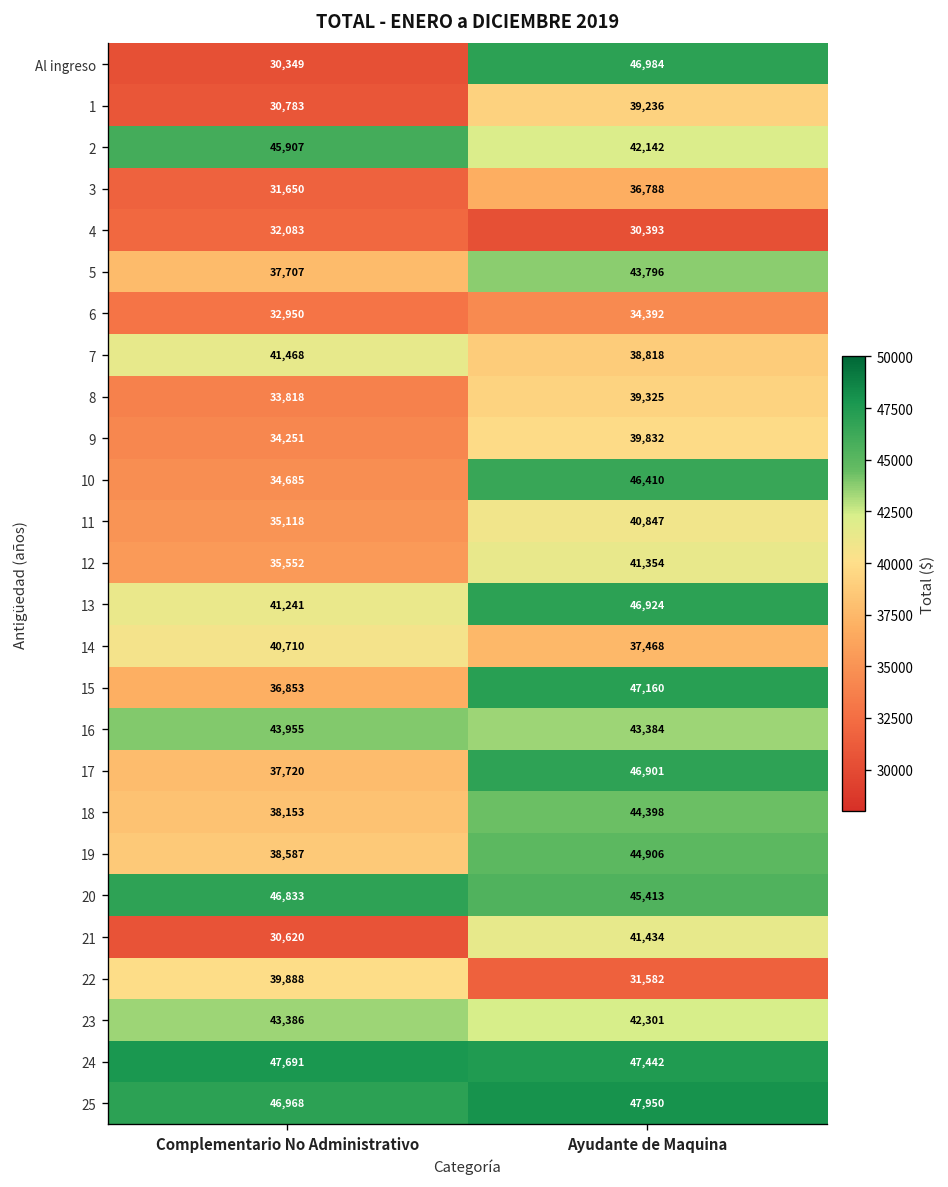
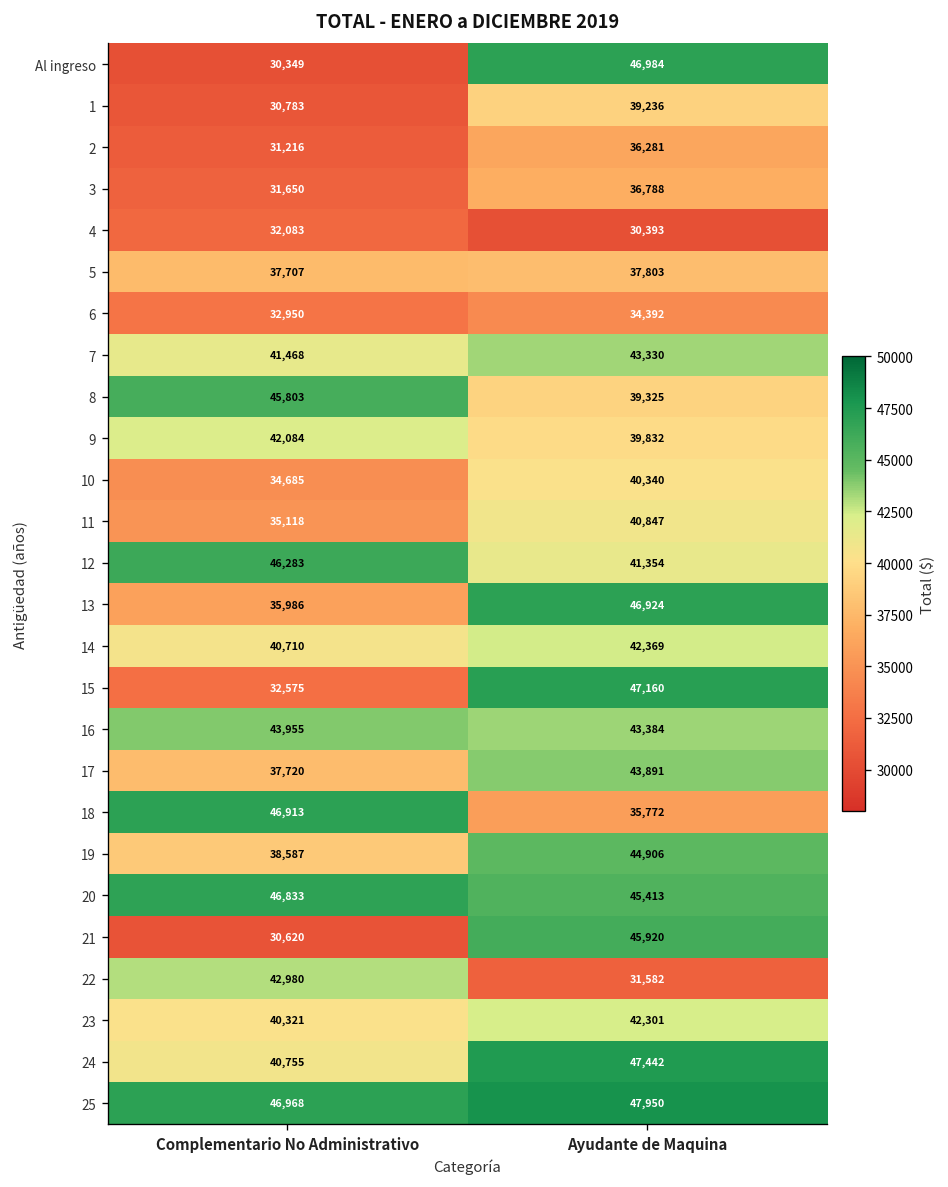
  {
    "Al ingreso": {
      "Complementario No Administrativo": "30,349",
      "Ayudante de Maquina": "46,984"
    },
    "1": {
      "Complementario No Administrativo": "30,783",
      "Ayudante de Maquina": "39,236"
    },
    "2": {
-     "Complementario No Administrativo": "45,907",
-     "Ayudante de Maquina": "42,142"
+     "Complementario No Administrativo": "31,216",
+     "Ayudante de Maquina": "36,281"
    },
    "3": {
      "Complementario No Administrativo": "31,650",
      "Ayudante de Maquina": "36,788"
    },
    "4": {
      "Complementario No Administrativo": "32,083",
      "Ayudante de Maquina": "30,393"
    },
    "5": {
      "Complementario No Administrativo": "37,707",
-     "Ayudante de Maquina": "43,796"
+     "Ayudante de Maquina": "37,803"
    },
    "6": {
      "Complementario No Administrativo": "32,950",
      "Ayudante de Maquina": "34,392"
    },
    "7": {
      "Complementario No Administrativo": "41,468",
-     "Ayudante de Maquina": "38,818"
+     "Ayudante de Maquina": "43,330"
    },
    "8": {
-     "Complementario No Administrativo": "33,818",
+     "Complementario No Administrativo": "45,803",
      "Ayudante de Maquina": "39,325"
    },
    "9": {
-     "Complementario No Administrativo": "34,251",
+     "Complementario No Administrativo": "42,084",
      "Ayudante de Maquina": "39,832"
    },
    "10": {
      "Complementario No Administrativo": "34,685",
-     "Ayudante de Maquina": "46,410"
+     "Ayudante de Maquina": "40,340"
    },
    "11": {
      "Complementario No Administrativo": "35,118",
      "Ayudante de Maquina": "40,847"
    },
    "12": {
-     "Complementario No Administrativo": "35,552",
+     "Complementario No Administrativo": "46,283",
      "Ayudante de Maquina": "41,354"
    },
    "13": {
-     "Complementario No Administrativo": "41,241",
+     "Complementario No Administrativo": "35,986",
      "Ayudante de Maquina": "46,924"
    },
    "14": {
      "Complementario No Administrativo": "40,710",
-     "Ayudante de Maquina": "37,468"
+     "Ayudante de Maquina": "42,369"
    },
    "15": {
-     "Complementario No Administrativo": "36,853",
+     "Complementario No Administrativo": "32,575",
      "Ayudante de Maquina": "47,160"
    },
    "16": {
      "Complementario No Administrativo": "43,955",
      "Ayudante de Maquina": "43,384"
    },
    "17": {
      "Complementario No Administrativo": "37,720",
-     "Ayudante de Maquina": "46,901"
+     "Ayudante de Maquina": "43,891"
    },
    "18": {
-     "Complementario No Administrativo": "38,153",
-     "Ayudante de Maquina": "44,398"
+     "Complementario No Administrativo": "46,913",
+     "Ayudante de Maquina": "35,772"
    },
    "19": {
      "Complementario No Administrativo": "38,587",
      "Ayudante de Maquina": "44,906"
    },
    "20": {
      "Complementario No Administrativo": "46,833",
      "Ayudante de Maquina": "45,413"
    },
    "21": {
      "Complementario No Administrativo": "30,620",
-     "Ayudante de Maquina": "41,434"
+     "Ayudante de Maquina": "45,920"
    },
    "22": {
-     "Complementario No Administrativo": "39,888",
+     "Complementario No Administrativo": "42,980",
      "Ayudante de Maquina": "31,582"
    },
    "23": {
-     "Complementario No Administrativo": "43,386",
+     "Complementario No Administrativo": "40,321",
      "Ayudante de Maquina": "42,301"
    },
    "24": {
-     "Complementario No Administrativo": "47,691",
+     "Complementario No Administrativo": "40,755",
      "Ayudante de Maquina": "47,442"
    },
    "25": {
      "Complementario No Administrativo": "46,968",
      "Ayudante de Maquina": "47,950"
    }
  }
